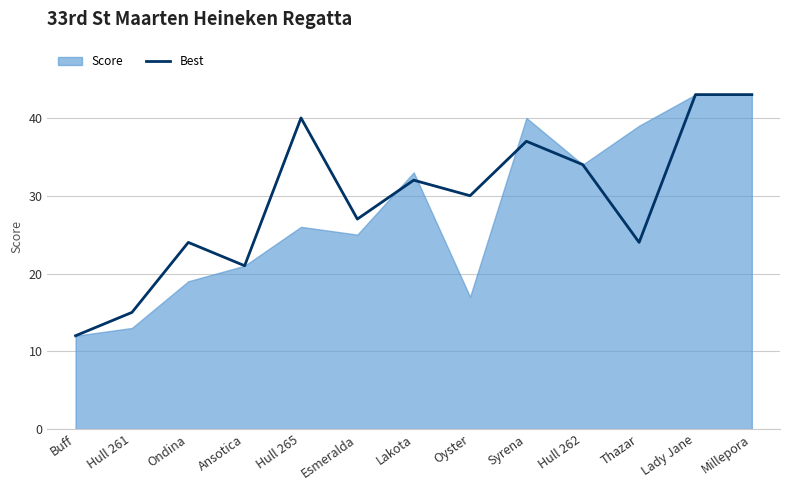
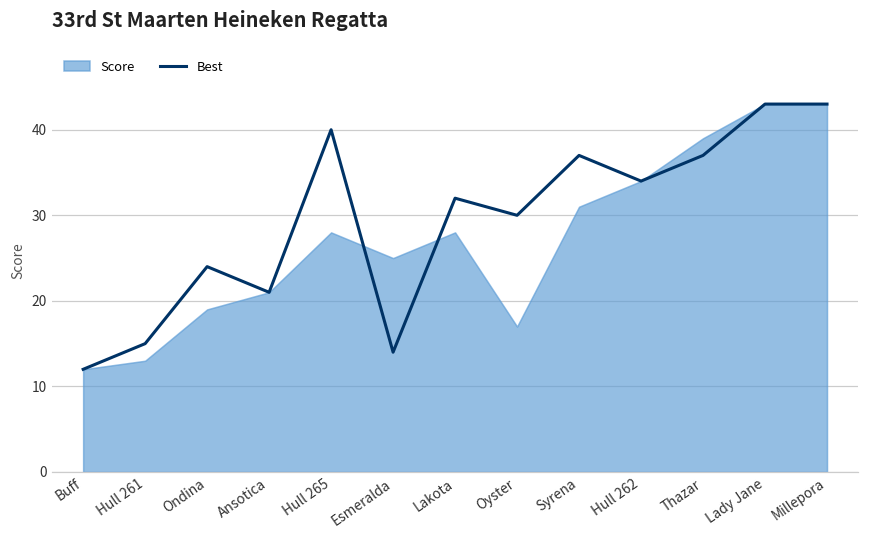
  {
    "Best": {
      "Hull 261": 15,
      "Ondina": 24,
      "Hull 265": 40,
-     "Esmeralda": 27,
+     "Esmeralda": 14,
      "Lakota": 32,
      "Oyster": 30,
      "Syrena": 37,
-     "Thazar": 24
+     "Thazar": 37
    },
    "Score": {
      "Hull 261": 13,
      "Ondina": 19,
-     "Hull 265": 26,
+     "Hull 265": 28,
      "Esmeralda": 25,
-     "Lakota": 33,
+     "Lakota": 28,
      "Oyster": 17,
-     "Syrena": 40,
+     "Syrena": 31,
      "Thazar": 39
    }
  }
